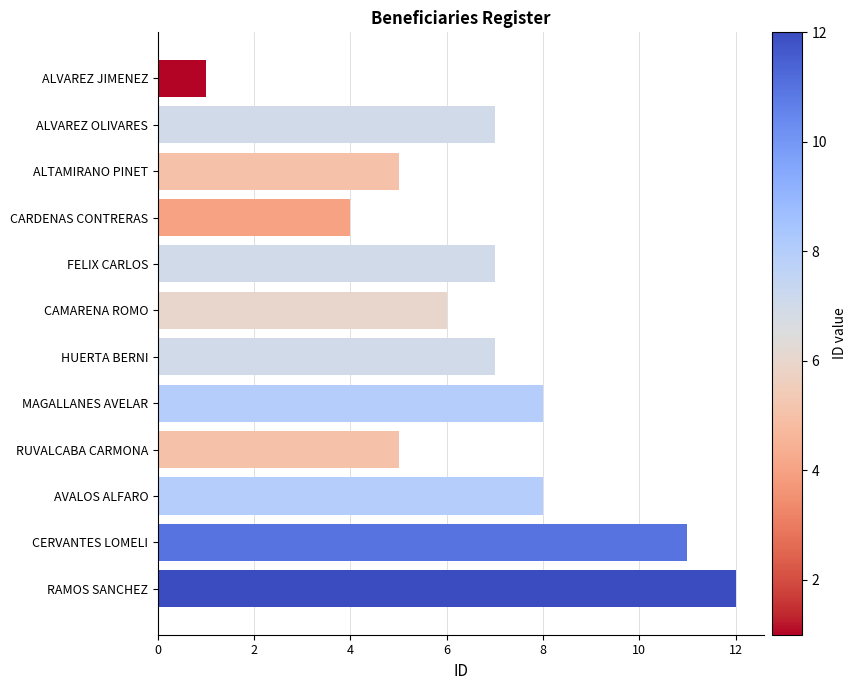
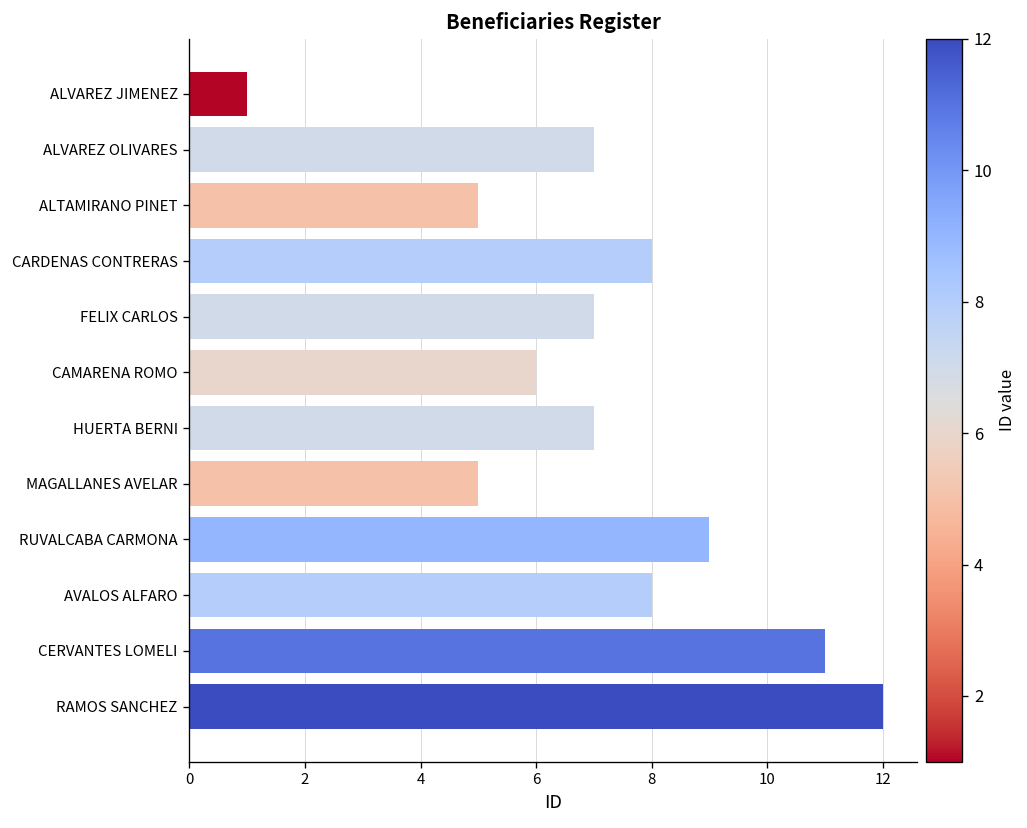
  {
    "ALVAREZ JIMENEZ": 1,
    "ALVAREZ OLIVARES": 7,
    "ALTAMIRANO PINET": 5,
-   "CARDENAS CONTRERAS": 4,
+   "CARDENAS CONTRERAS": 8,
    "FELIX CARLOS": 7,
    "CAMARENA ROMO": 6,
    "HUERTA BERNI": 7,
-   "MAGALLANES AVELAR": 8,
-   "RUVALCABA CARMONA": 5,
+   "MAGALLANES AVELAR": 5,
+   "RUVALCABA CARMONA": 9,
    "AVALOS ALFARO": 8,
    "CERVANTES LOMELI": 11,
    "RAMOS SANCHEZ": 12
  }
